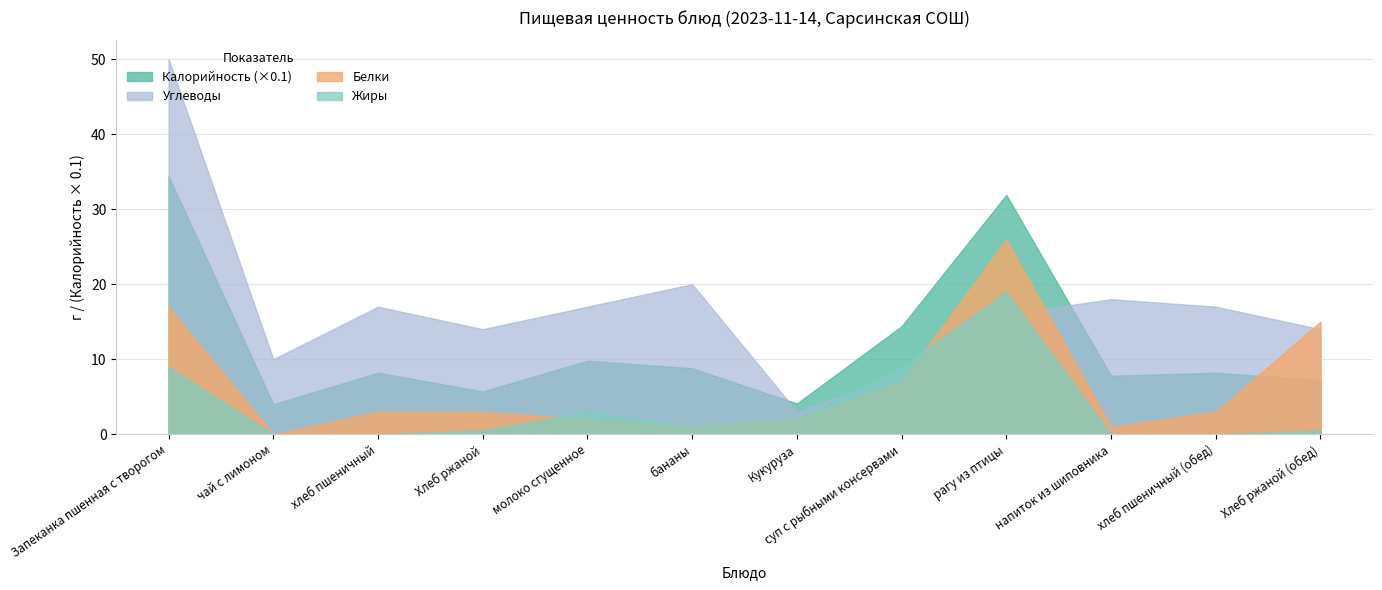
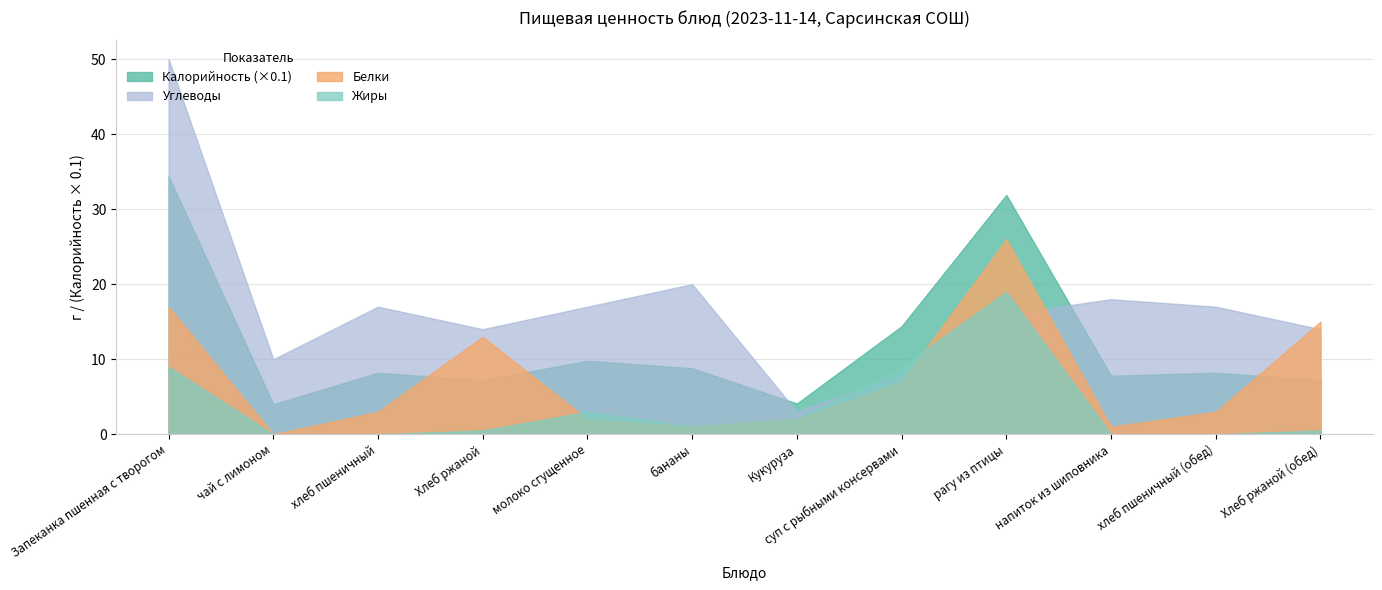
  {
    "Калорийность (×0.1)": {
      "Запеканка пшенная с творогом": 34,
      "чай с лимоном": 4,
      "хлеб пшеничный": 8,
-     "Хлеб ржаной": 6,
+     "Хлеб ржаной": 7,
      "молоко сгущенное": 10,
      "бананы": 9,
      "Кукуруза": 4,
      "суп с рыбными консервами": 14,
      "рагу из птицы": 32,
      "напиток из шиповника": 8,
      "хлеб пшеничный (обед)": 8,
      "Хлеб ржаной (обед)": 7
    },
    "Белки": {
      "Запеканка пшенная с творогом": 17,
      "хлеб пшеничный": 3,
-     "Хлеб ржаной": 3,
+     "Хлеб ржаной": 13,
      "молоко сгущенное": 2,
      "суп с рыбными консервами": 7,
      "рагу из птицы": 26,
      "напиток из шиповника": 1,
      "хлеб пшеничный (обед)": 3,
      "Хлеб ржаной (обед)": 15
    }
  }
